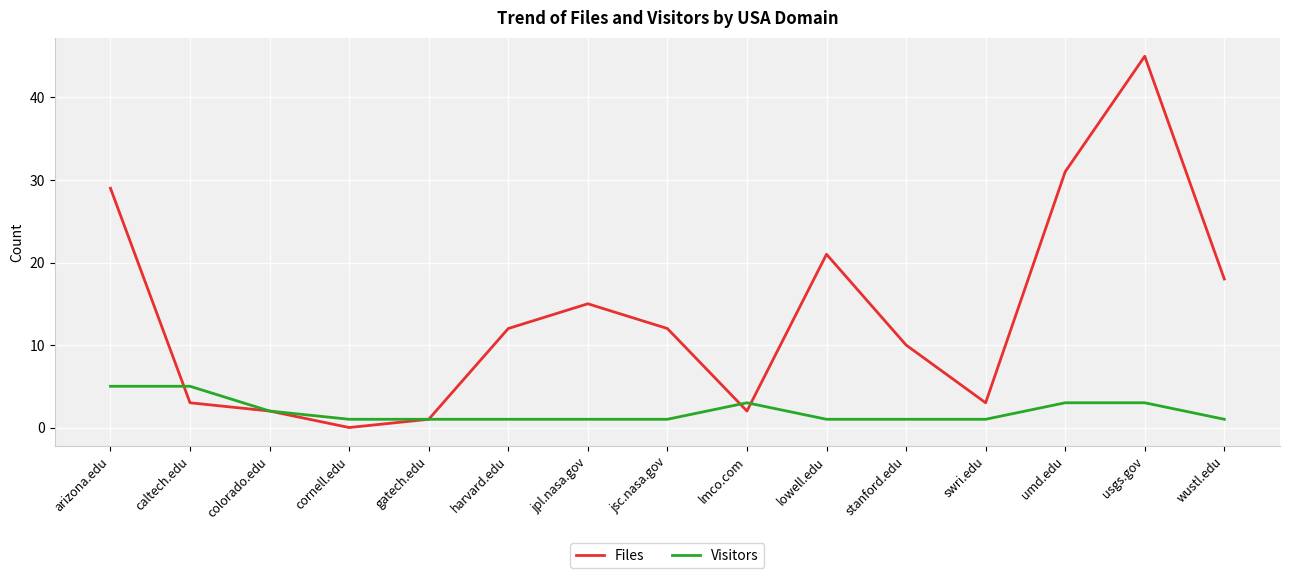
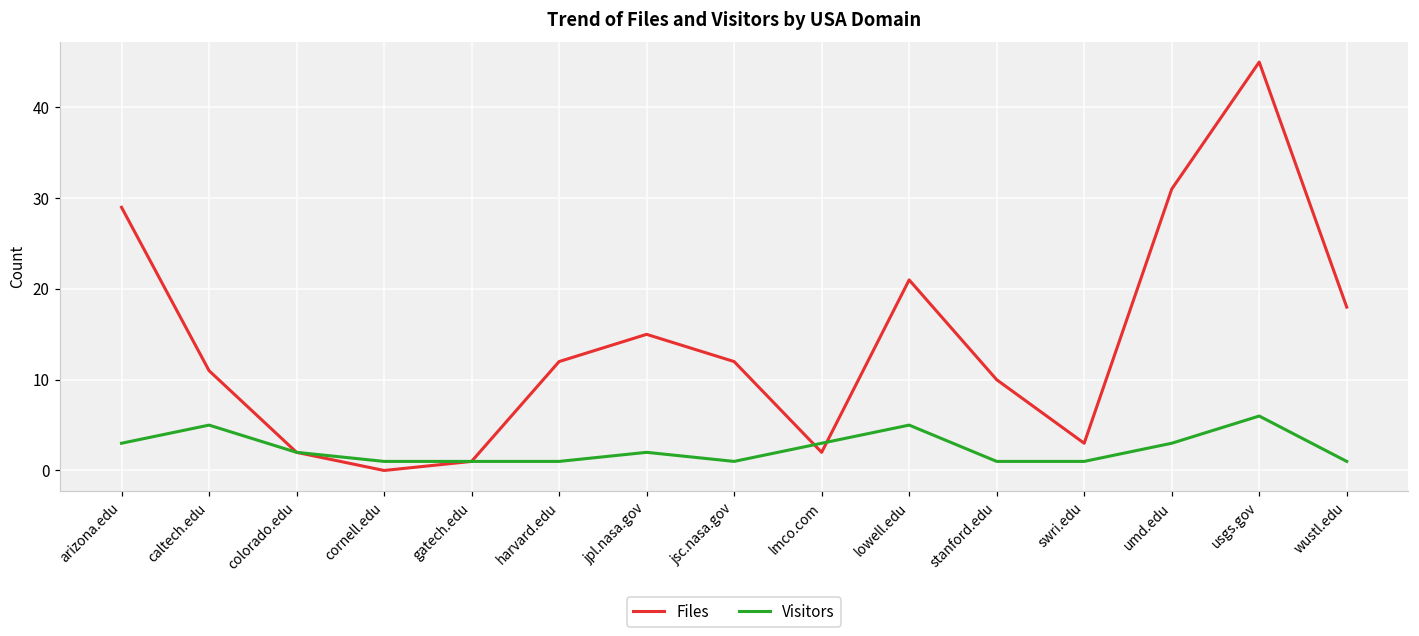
  {
    "Files": {
      "arizona.edu": 29,
-     "caltech.edu": 3,
+     "caltech.edu": 11,
      "cornell.edu": 0,
      "harvard.edu": 12,
      "jpl.nasa.gov": 15,
      "jsc.nasa.gov": 12,
      "lmco.com": 2,
      "lowell.edu": 21,
      "stanford.edu": 10,
      "swri.edu": 3,
      "umd.edu": 31,
      "usgs.gov": 45,
      "wustl.edu": 18
    },
    "Visitors": {
-     "arizona.edu": 5,
+     "arizona.edu": 3,
      "caltech.edu": 5,
      "cornell.edu": 1,
      "harvard.edu": 1,
-     "jpl.nasa.gov": 1,
+     "jpl.nasa.gov": 2,
      "jsc.nasa.gov": 1,
      "lmco.com": 3,
-     "lowell.edu": 1,
+     "lowell.edu": 5,
      "stanford.edu": 1,
      "swri.edu": 1,
      "umd.edu": 3,
-     "usgs.gov": 3,
+     "usgs.gov": 6,
      "wustl.edu": 1
    }
  }
